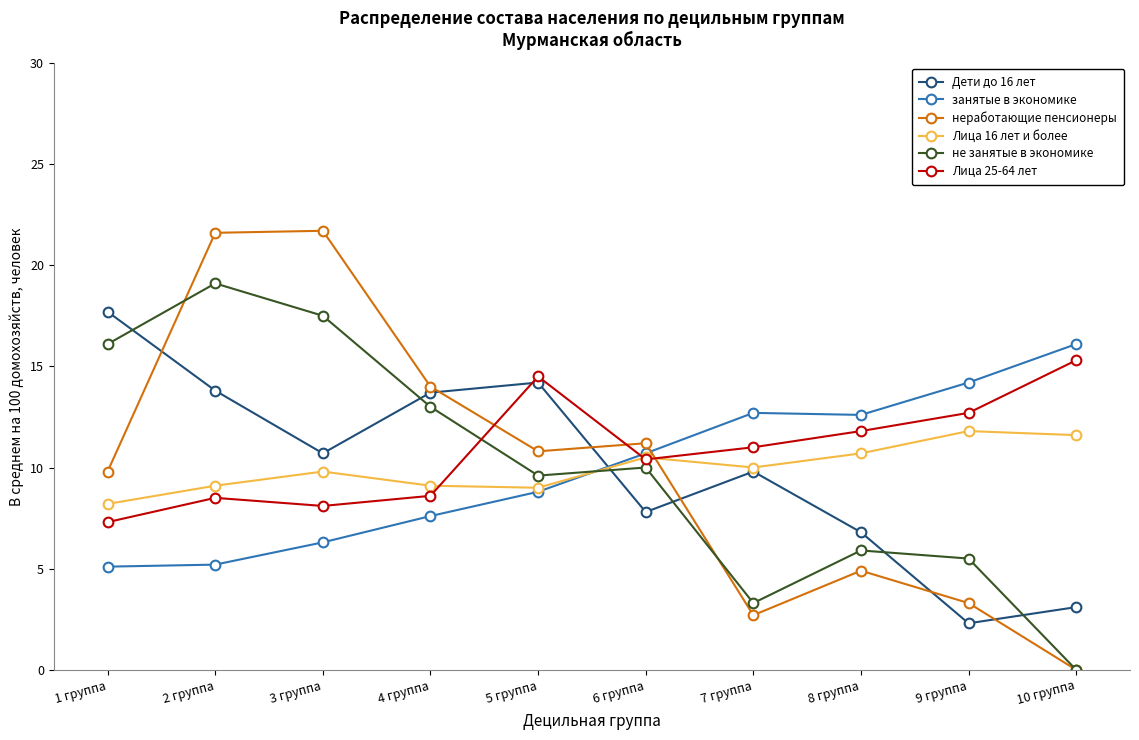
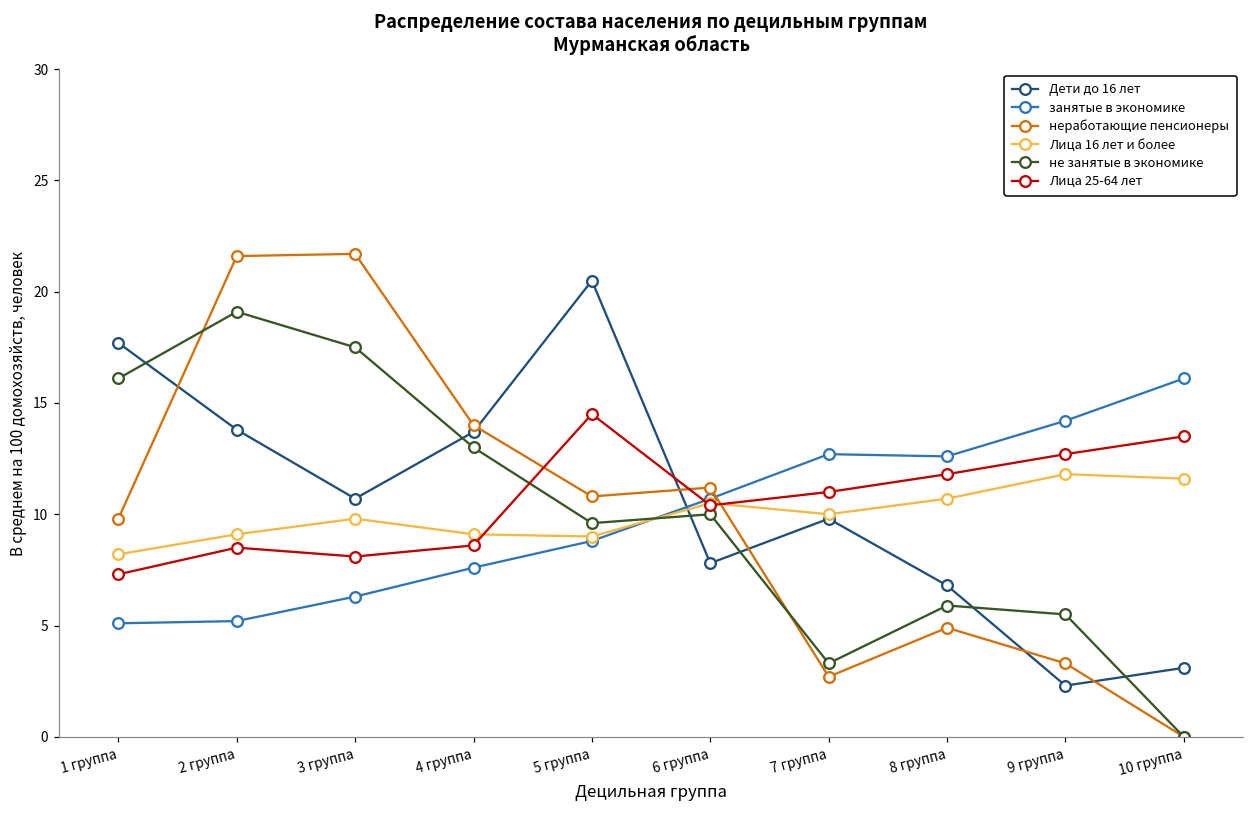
  {
    "Дети до 16 лет": {
      "1 группа": 17.7,
      "2 группа": 13.8,
      "3 группа": 10.7,
      "4 группа": 13.7,
-     "5 группа": 14.2,
+     "5 группа": 20.5,
      "6 группа": 7.8,
      "7 группа": 9.8,
      "8 группа": 6.8,
      "9 группа": 2.3,
      "10 группа": 3.1
    },
    "занятые в экономике": {
      "1 группа": 5.1,
      "2 группа": 5.2,
      "3 группа": 6.3,
      "4 группа": 7.6,
      "5 группа": 8.8,
      "6 группа": 10.7,
      "7 группа": 12.7,
      "8 группа": 12.6,
      "9 группа": 14.2,
      "10 группа": 16.1
    },
    "неработающие пенсионеры": {
      "1 группа": 9.8,
      "2 группа": 21.6,
      "3 группа": 21.7,
      "4 группа": 14.0,
      "5 группа": 10.8,
      "6 группа": 11.2,
      "7 группа": 2.7,
      "8 группа": 4.9,
      "9 группа": 3.3
    },
    "Лица 16 лет и более": {
      "1 группа": 8.2,
      "2 группа": 9.1,
      "3 группа": 9.8,
      "4 группа": 9.1,
      "5 группа": 9.0,
      "7 группа": 10.0,
      "8 группа": 10.7,
      "9 группа": 11.8,
      "10 группа": 11.6
    },
    "не занятые в экономике": {
      "1 группа": 16.1,
      "2 группа": 19.1,
      "3 группа": 17.5,
      "4 группа": 13.0,
      "5 группа": 9.6,
      "6 группа": 10.0,
      "7 группа": 3.3,
      "8 группа": 5.9,
      "9 группа": 5.5
    },
    "Лица 25-64 лет": {
      "1 группа": 7.3,
      "2 группа": 8.5,
      "3 группа": 8.1,
      "4 группа": 8.6,
      "5 группа": 14.5,
      "7 группа": 11.0,
      "8 группа": 11.8,
      "9 группа": 12.7,
-     "10 группа": 15.3
+     "10 группа": 13.5
    }
  }
